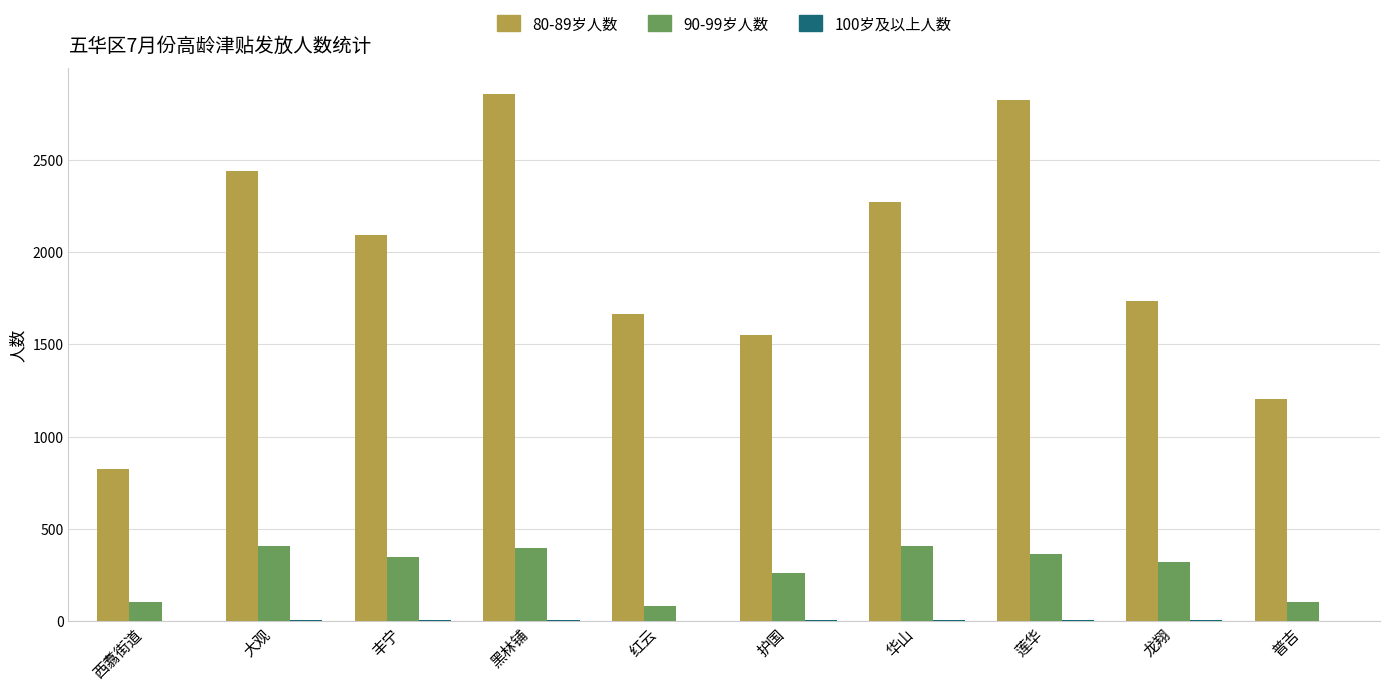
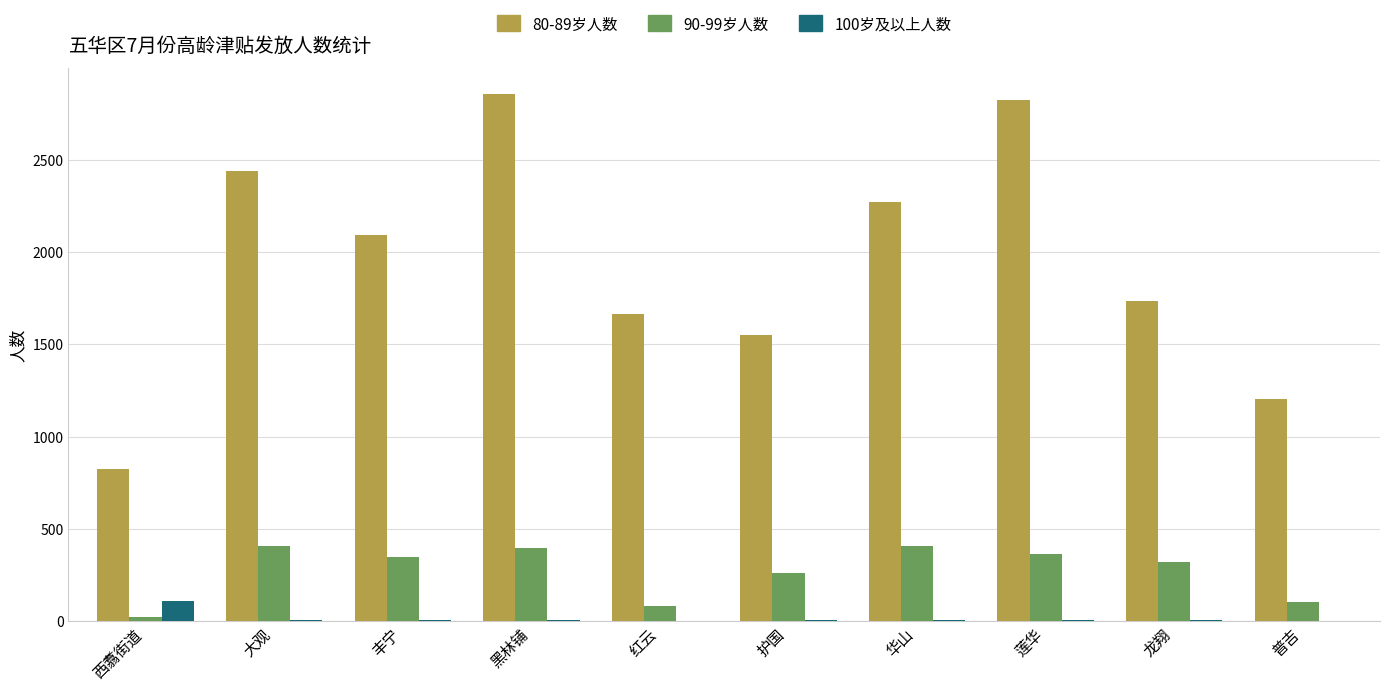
  {
    "80-89岁人数": {
      "西翥街道": 820,
      "大观": 2440,
      "丰宁": 2090,
      "黑林铺": 2860,
      "红云": 1670,
      "护国": 1550,
      "华山": 2270,
      "莲华": 2820,
      "龙翔": 1730,
      "普吉": 1210
    },
    "90-99岁人数": {
-     "西翥街道": 100,
+     "西翥街道": 20,
      "大观": 410,
      "丰宁": 350,
      "黑林铺": 400,
      "红云": 80,
      "护国": 260,
      "华山": 410,
      "莲华": 360,
      "龙翔": 320,
      "普吉": 100
    },
    "100岁及以上人数": {
-     "西翥街道": 0
+     "西翥街道": 110
    }
  }
